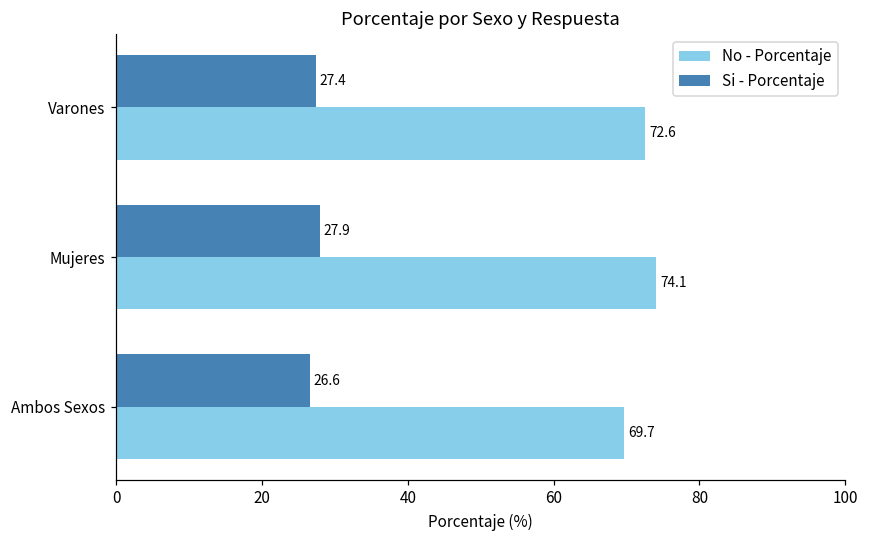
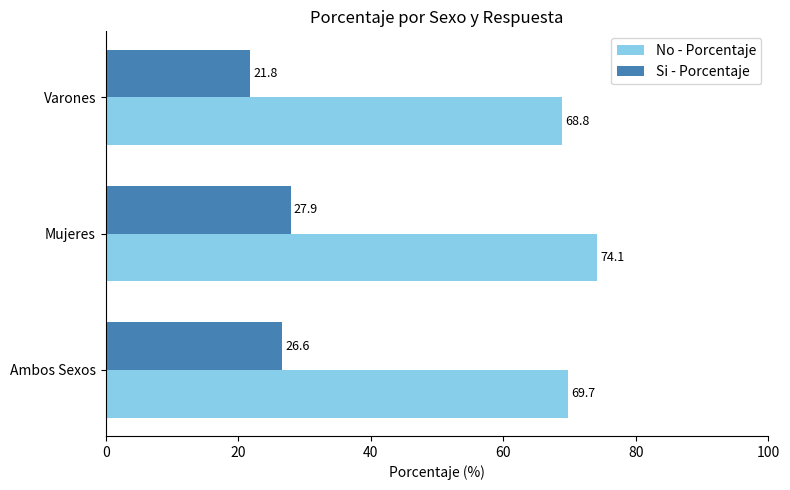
  {
    "No - Porcentaje": {
-     "Varones": 72.6,
+     "Varones": 68.8,
      "Mujeres": 74.1,
      "Ambos Sexos": 69.7
    },
    "Si - Porcentaje": {
-     "Varones": 27.4,
+     "Varones": 21.8,
      "Mujeres": 27.9,
      "Ambos Sexos": 26.6
    }
  }
